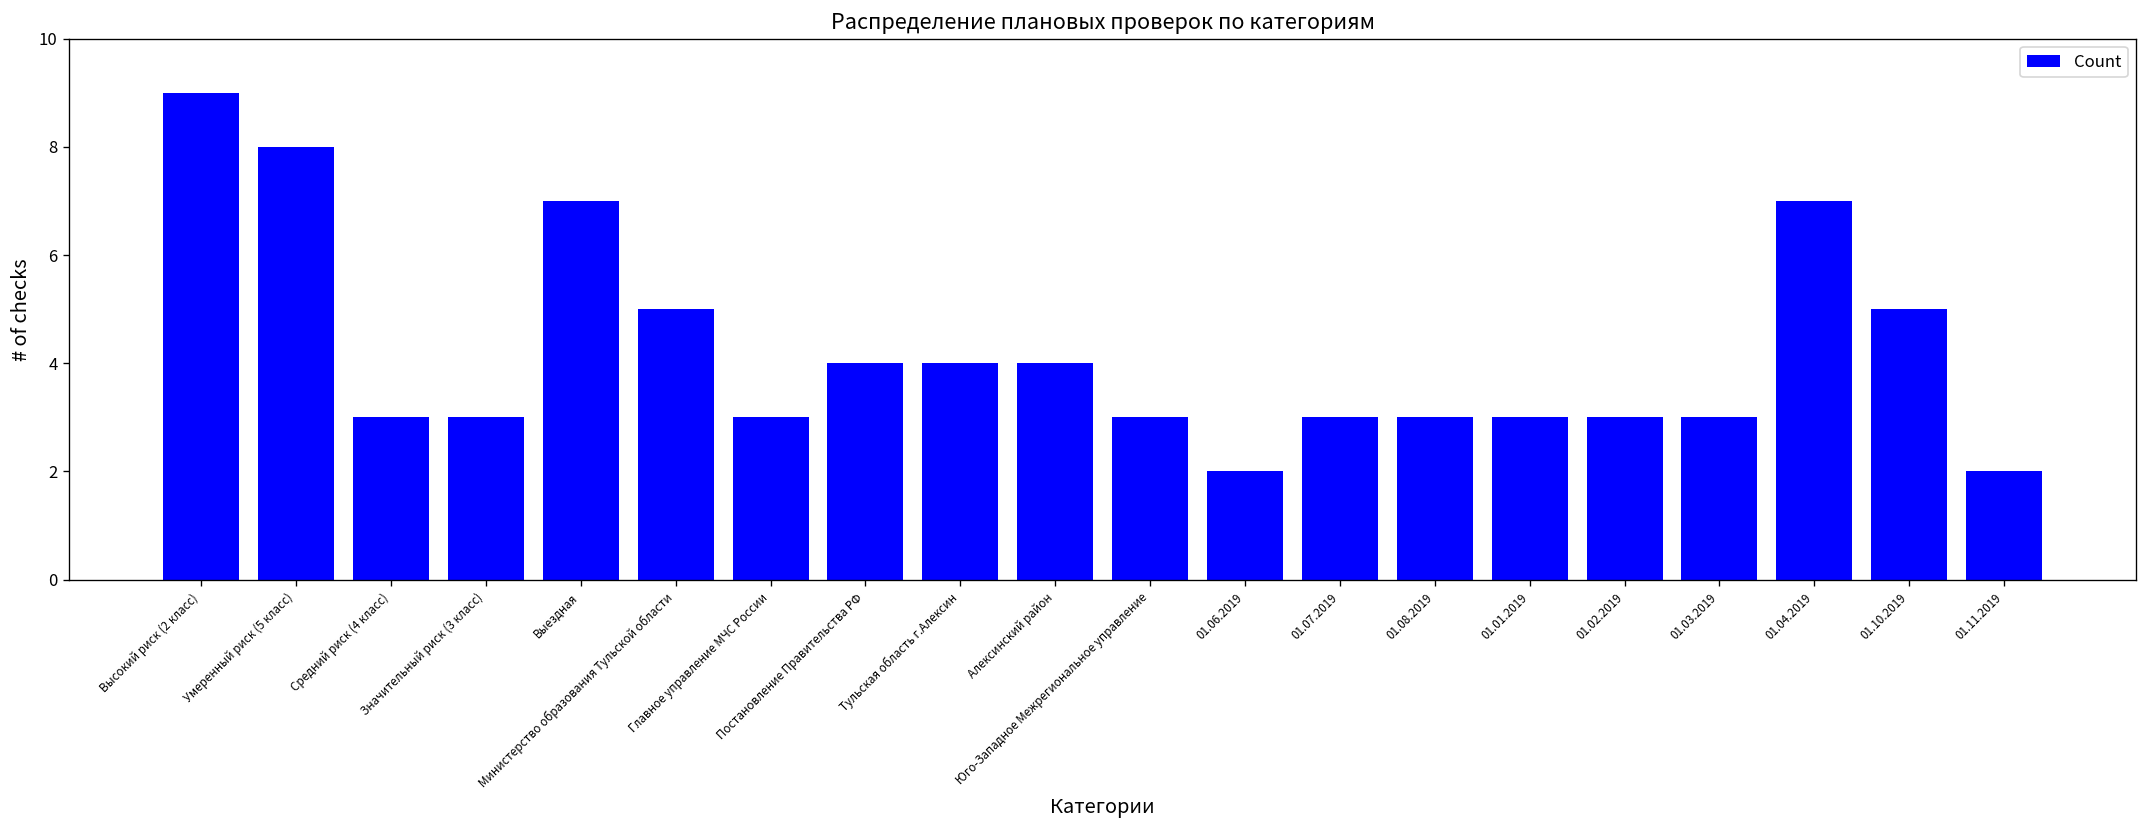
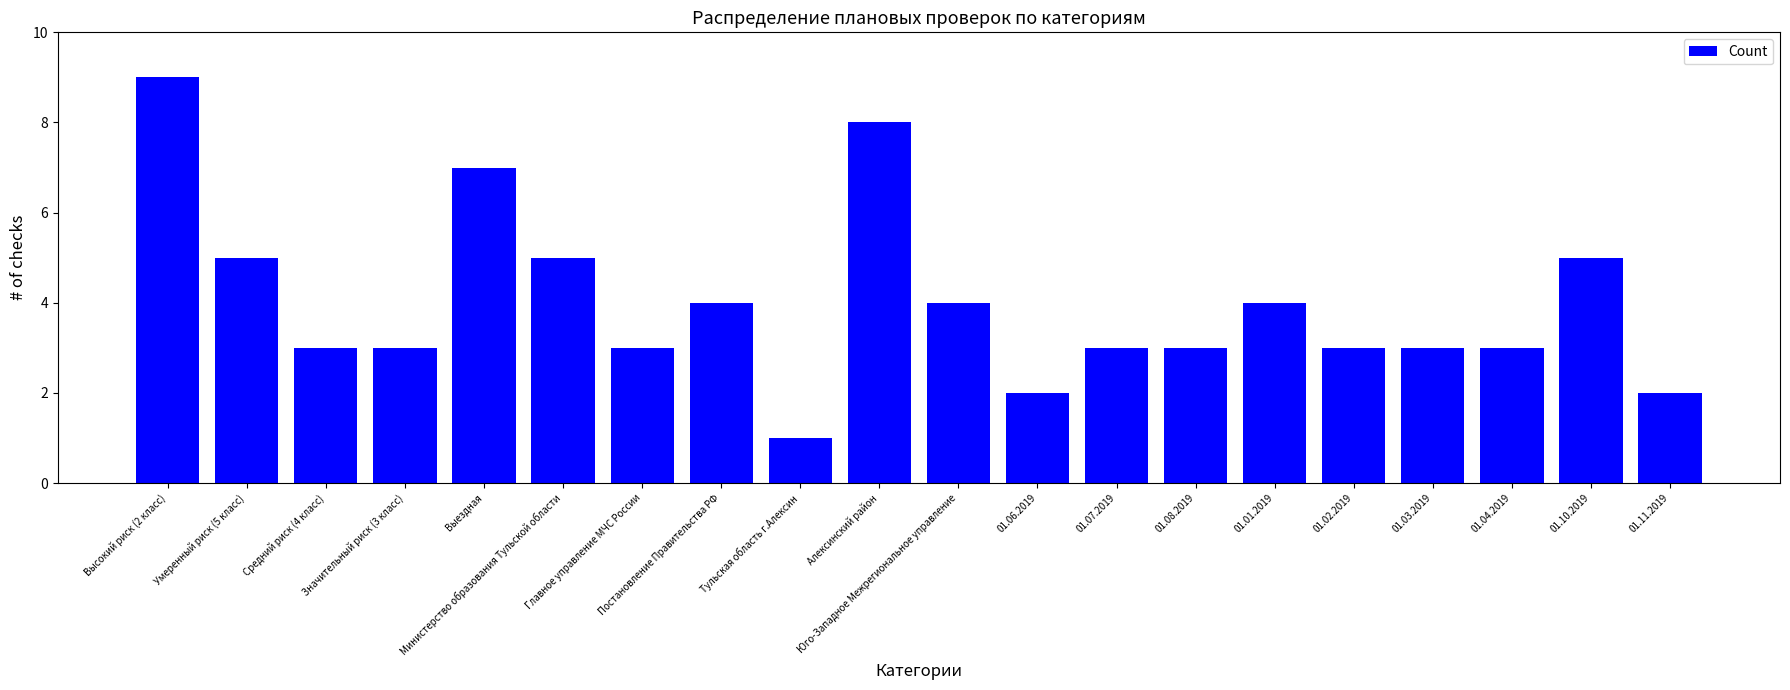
  {
    "Высокий риск (2 класс)": 9,
-   "Умеренный риск (5 класс)": 8,
+   "Умеренный риск (5 класс)": 5,
    "Средний риск (4 класс)": 3,
    "Значительный риск (3 класс)": 3,
    "Выездная": 7,
    "Министерство образования Тульской области": 5,
    "Главное управление МЧС России": 3,
    "Постановление Правительства РФ": 4,
-   "Тульская область г.Алексин": 4,
-   "Алексинский район": 4,
-   "Юго-Западное Межрегиональное управление": 3,
+   "Тульская область г.Алексин": 1,
+   "Алексинский район": 8,
+   "Юго-Западное Межрегиональное управление": 4,
    "01.06.2019": 2,
    "01.07.2019": 3,
    "01.08.2019": 3,
-   "01.01.2019": 3,
+   "01.01.2019": 4,
    "01.02.2019": 3,
    "01.03.2019": 3,
-   "01.04.2019": 7,
+   "01.04.2019": 3,
    "01.10.2019": 5,
    "01.11.2019": 2
  }
